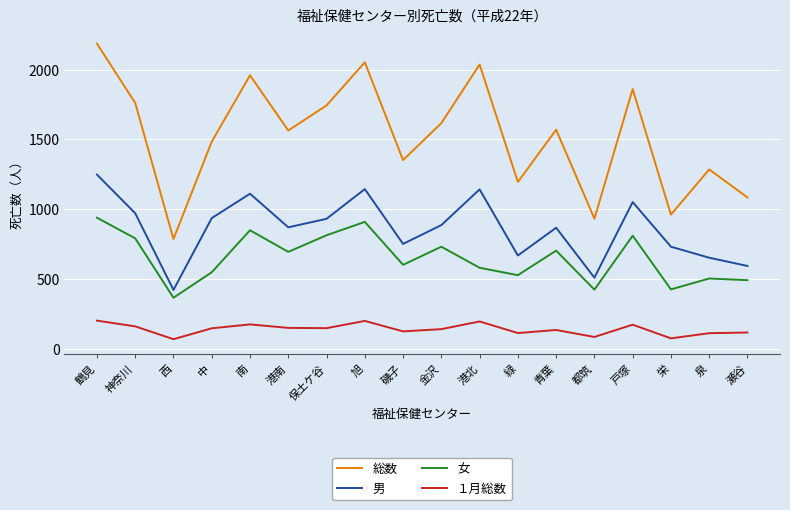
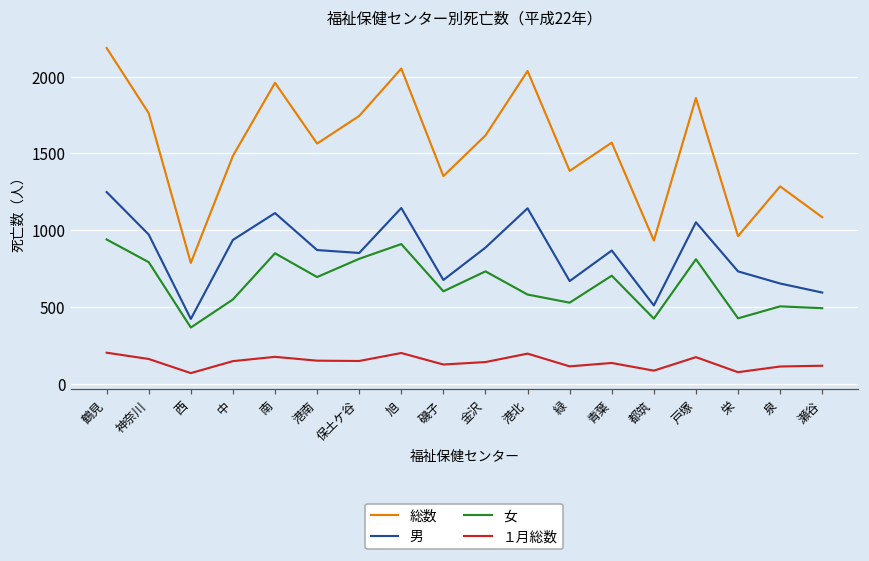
  {
    "総数": {
      "鶴見": 2190,
      "神奈川": 1760,
      "西": 790,
      "中": 1480,
      "南": 1960,
      "港南": 1560,
      "保土ケ谷": 1740,
      "旭": 2050,
      "磯子": 1350,
      "金沢": 1620,
      "港北": 2040,
-     "緑": 1200,
+     "緑": 1390,
      "青葉": 1570,
      "都筑": 930,
      "戸塚": 1860,
      "栄": 960,
      "泉": 1290,
      "瀬谷": 1080
    },
    "男": {
      "鶴見": 1250,
      "神奈川": 970,
      "西": 420,
      "中": 940,
      "南": 1110,
      "港南": 870,
-     "保土ケ谷": 930,
+     "保土ケ谷": 850,
      "旭": 1140,
-     "磯子": 750,
+     "磯子": 680,
      "金沢": 890,
      "港北": 1140,
      "緑": 670,
      "青葉": 870,
      "都筑": 510,
      "戸塚": 1050,
      "栄": 730,
      "泉": 650,
      "瀬谷": 590
    },
    "女": {
      "鶴見": 940,
      "神奈川": 790,
      "西": 370,
      "中": 550,
      "南": 850,
      "港南": 690,
      "保土ケ谷": 810,
      "旭": 910,
      "磯子": 600,
      "金沢": 730,
      "港北": 580,
      "緑": 530,
      "青葉": 700,
      "都筑": 420,
      "戸塚": 810,
      "栄": 430,
      "泉": 500,
      "瀬谷": 490
    },
    "１月総数": {
      "鶴見": 200,
      "神奈川": 160,
      "西": 70,
      "中": 150,
      "南": 170,
      "港南": 150,
      "保土ケ谷": 150,
      "旭": 200,
      "磯子": 120,
      "金沢": 140,
      "港北": 200,
      "緑": 110,
      "青葉": 130,
      "都筑": 80,
      "戸塚": 170,
      "栄": 70,
      "泉": 110,
      "瀬谷": 120
    }
  }
